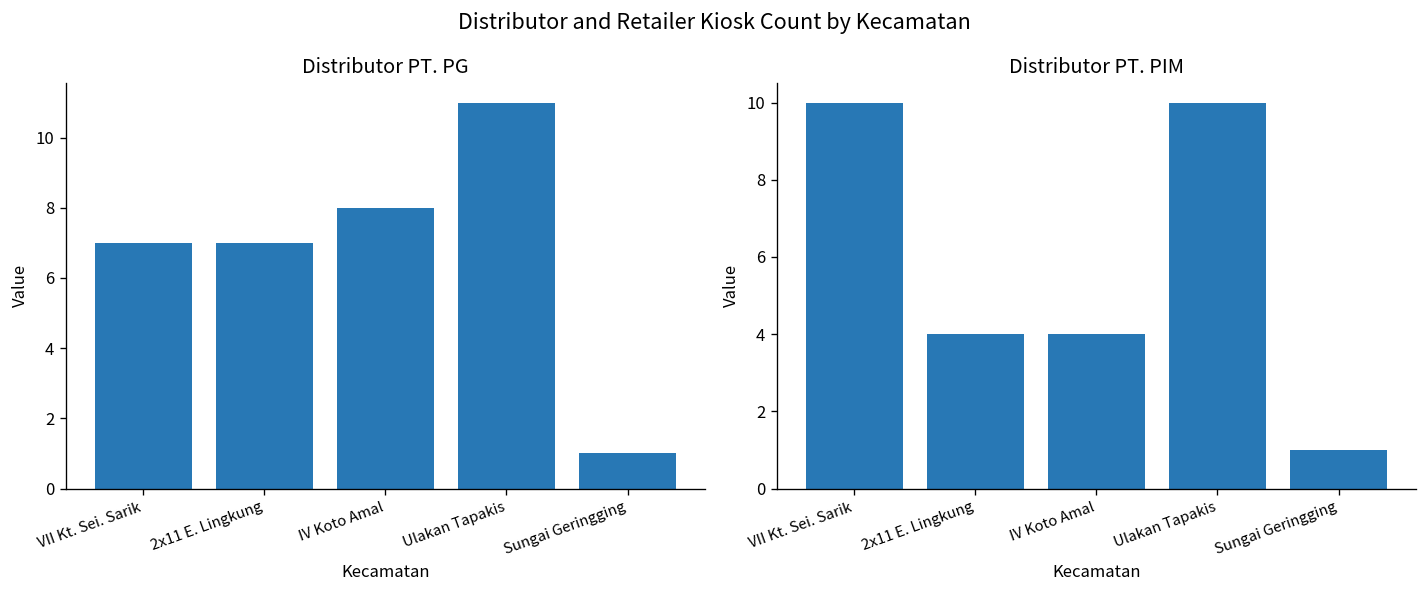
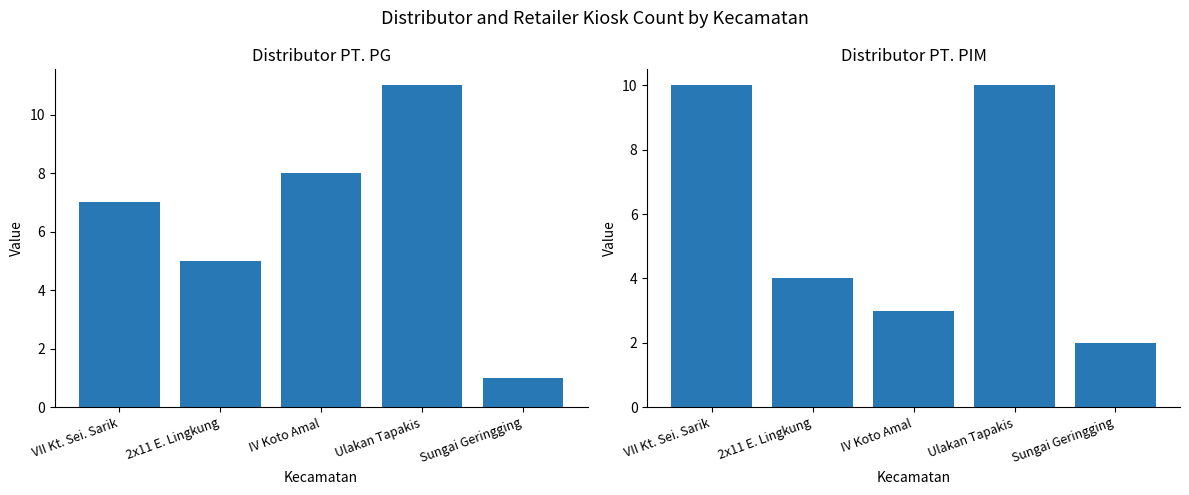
  {
    "Distributor PT. PG": {
      "VII Kt. Sei. Sarik": 7,
-     "2x11 E. Lingkung": 7,
+     "2x11 E. Lingkung": 5,
      "IV Koto Amal": 8,
      "Ulakan Tapakis": 11,
      "Sungai Geringging": 1
    },
    "Distributor PT. PIM": {
      "VII Kt. Sei. Sarik": 10,
      "2x11 E. Lingkung": 4,
-     "IV Koto Amal": 4,
+     "IV Koto Amal": 3,
      "Ulakan Tapakis": 10,
-     "Sungai Geringging": 1
+     "Sungai Geringging": 2
    }
  }
